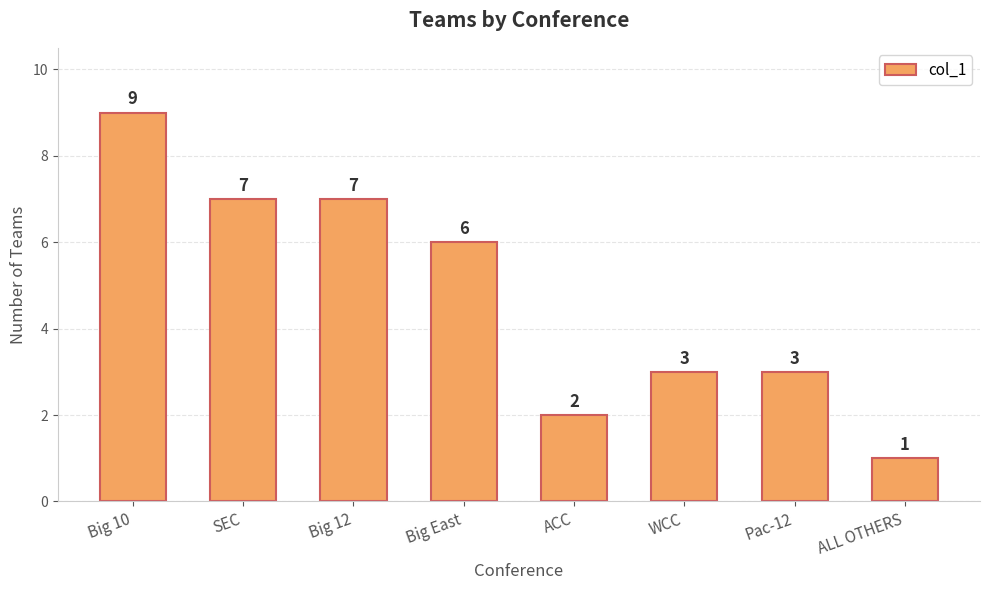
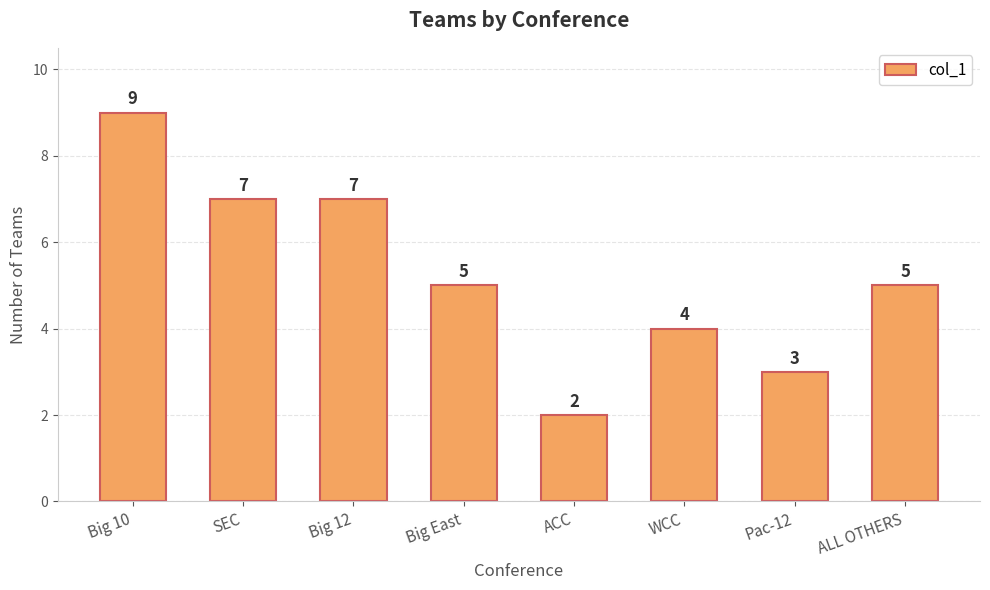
  {
    "Big 10": 9,
    "SEC": 7,
    "Big 12": 7,
-   "Big East": 6,
+   "Big East": 5,
    "ACC": 2,
-   "WCC": 3,
+   "WCC": 4,
    "Pac-12": 3,
-   "ALL OTHERS": 1
+   "ALL OTHERS": 5
  }
